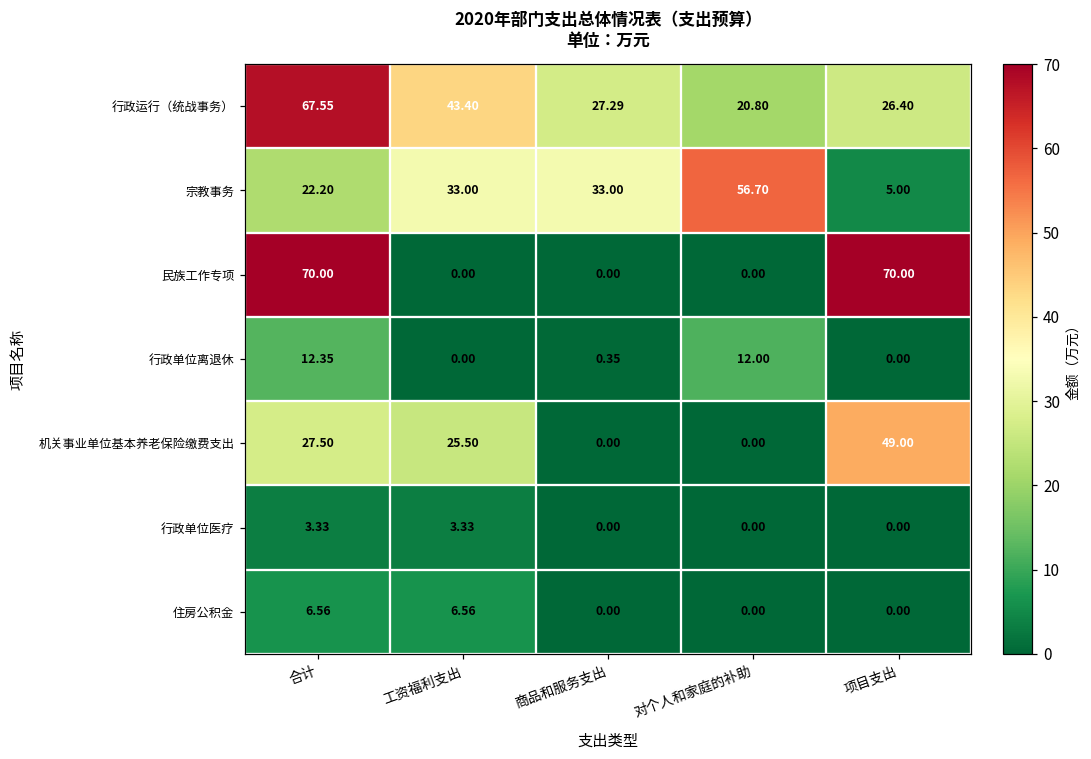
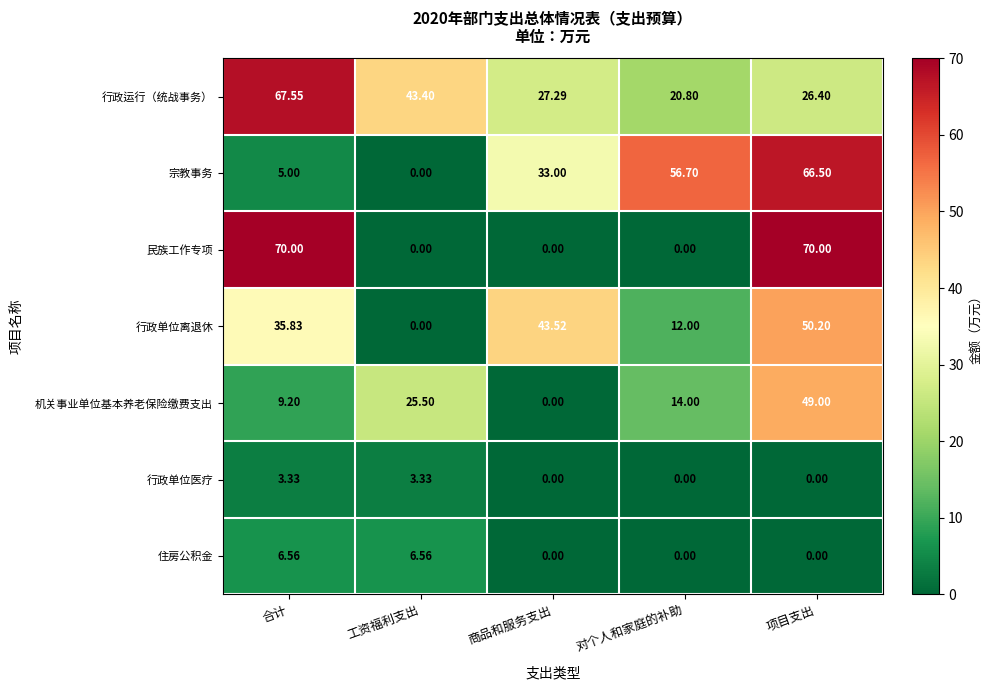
  {
    "行政运行（统战事务）": {
      "合计": 67.55,
      "工资福利支出": 43.40,
      "商品和服务支出": 27.29,
      "对个人和家庭的补助": 20.80,
      "项目支出": 26.40
    },
    "宗教事务": {
-     "合计": 22.20,
-     "工资福利支出": 33.00,
+     "合计": 5.00,
+     "工资福利支出": 0.00,
      "商品和服务支出": 33.00,
      "对个人和家庭的补助": 56.70,
-     "项目支出": 5.00
+     "项目支出": 66.50
    },
    "民族工作专项": {
      "合计": 70.00,
      "工资福利支出": 0.00,
      "商品和服务支出": 0.00,
      "对个人和家庭的补助": 0.00,
      "项目支出": 70.00
    },
    "行政单位离退休": {
-     "合计": 12.35,
+     "合计": 35.83,
      "工资福利支出": 0.00,
-     "商品和服务支出": 0.35,
+     "商品和服务支出": 43.52,
      "对个人和家庭的补助": 12.00,
-     "项目支出": 0.00
+     "项目支出": 50.20
    },
    "机关事业单位基本养老保险缴费支出": {
-     "合计": 27.50,
+     "合计": 9.20,
      "工资福利支出": 25.50,
      "商品和服务支出": 0.00,
-     "对个人和家庭的补助": 0.00,
+     "对个人和家庭的补助": 14.00,
      "项目支出": 49.00
    },
    "行政单位医疗": {
      "合计": 3.33,
      "工资福利支出": 3.33,
      "商品和服务支出": 0.00,
      "对个人和家庭的补助": 0.00,
      "项目支出": 0.00
    },
    "住房公积金": {
      "合计": 6.56,
      "工资福利支出": 6.56,
      "商品和服务支出": 0.00,
      "对个人和家庭的补助": 0.00,
      "项目支出": 0.00
    }
  }
